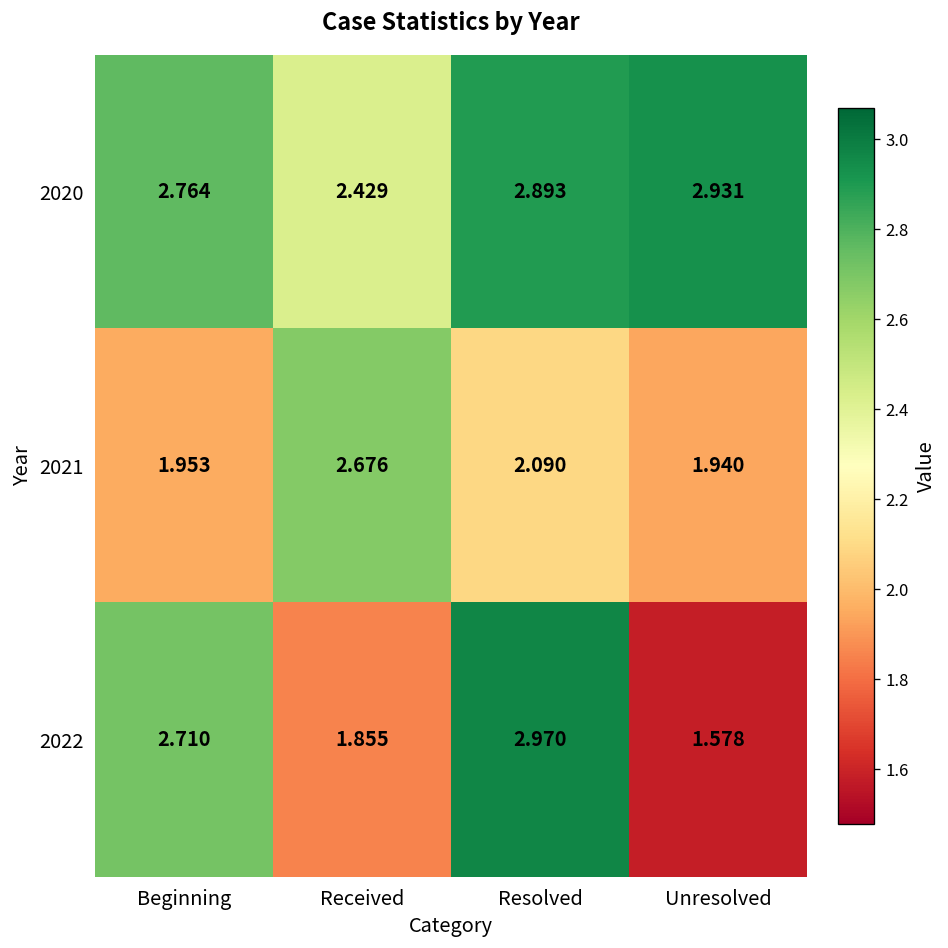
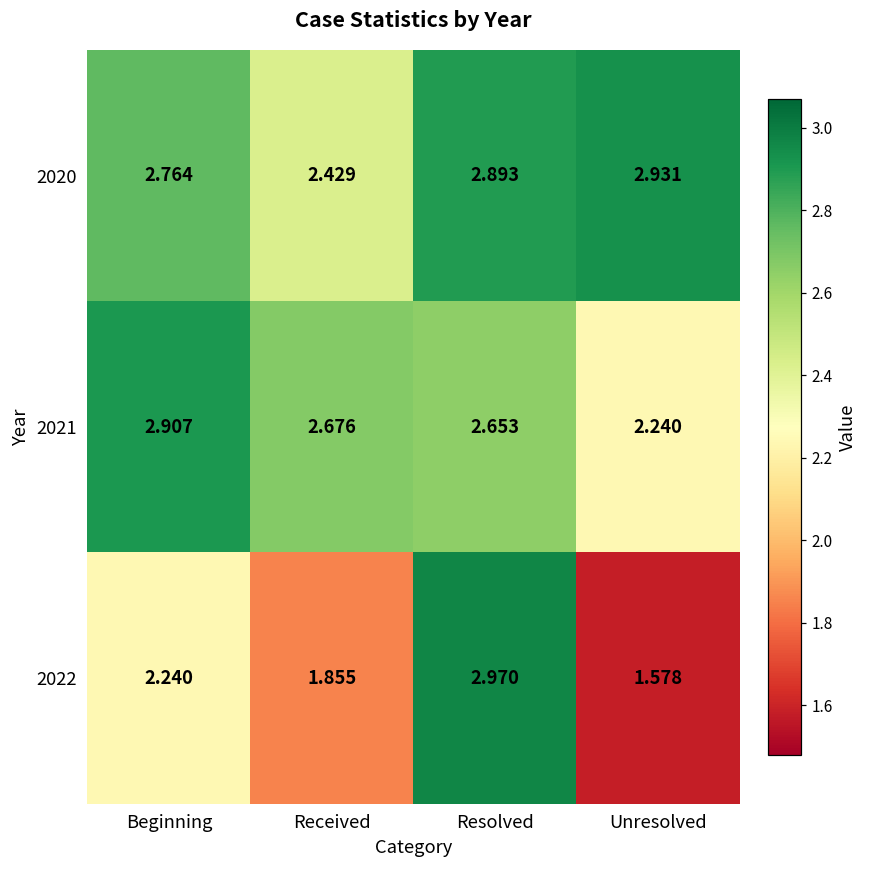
  {
    "2020": {
      "Beginning": 2.764,
      "Received": 2.429,
      "Resolved": 2.893,
      "Unresolved": 2.931
    },
    "2021": {
-     "Beginning": 1.953,
+     "Beginning": 2.907,
      "Received": 2.676,
-     "Resolved": 2.090,
-     "Unresolved": 1.940
+     "Resolved": 2.653,
+     "Unresolved": 2.240
    },
    "2022": {
-     "Beginning": 2.710,
+     "Beginning": 2.240,
      "Received": 1.855,
      "Resolved": 2.970,
      "Unresolved": 1.578
    }
  }
